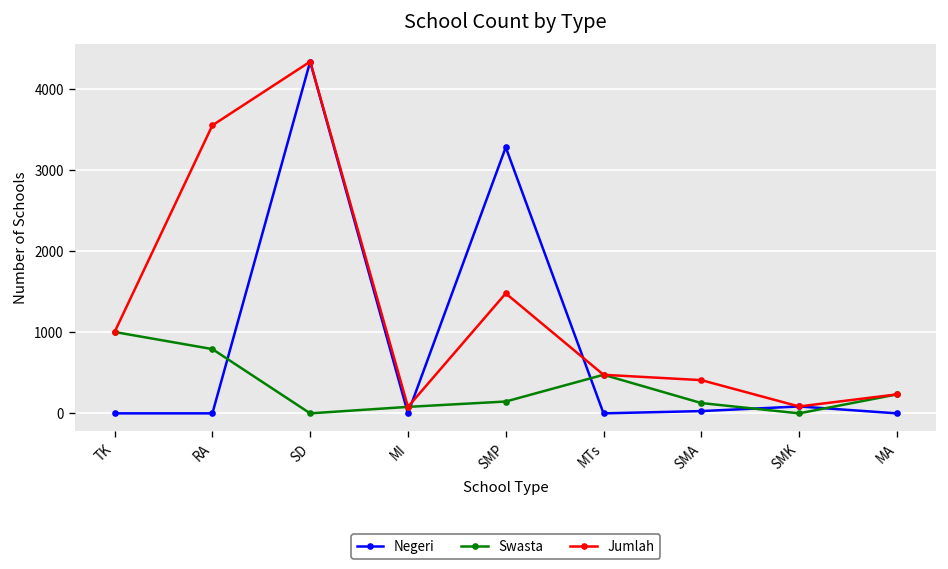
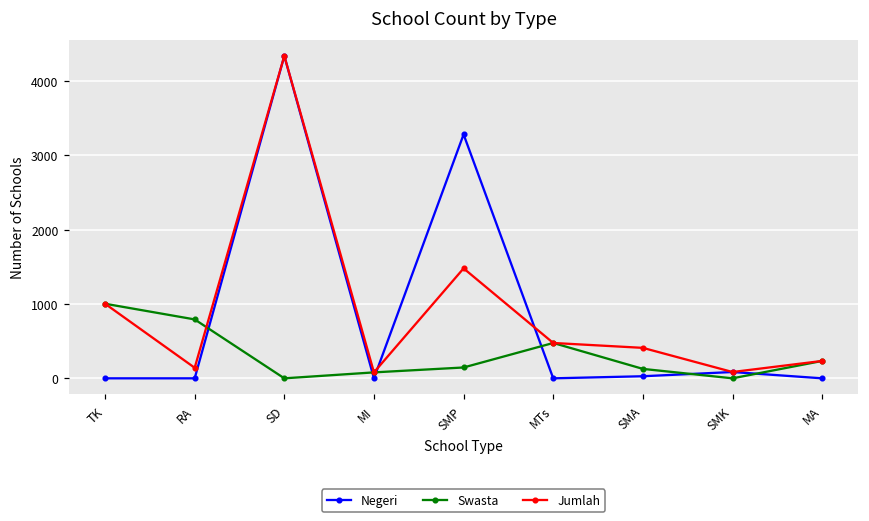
  {
    "Negeri": {
      "TK": 0,
      "RA": 0,
      "MI": 0,
      "SMP": 3300,
      "MTs": 0,
      "SMA": 0,
      "MA": 0
    },
    "Swasta": {
      "RA": 800,
      "SD": 0,
      "SMP": 100,
      "SMA": 100,
      "SMK": 0
    },
    "Jumlah": {
-     "RA": 3600,
+     "RA": 100,
      "SMP": 1500,
      "SMA": 400
    }
  }
